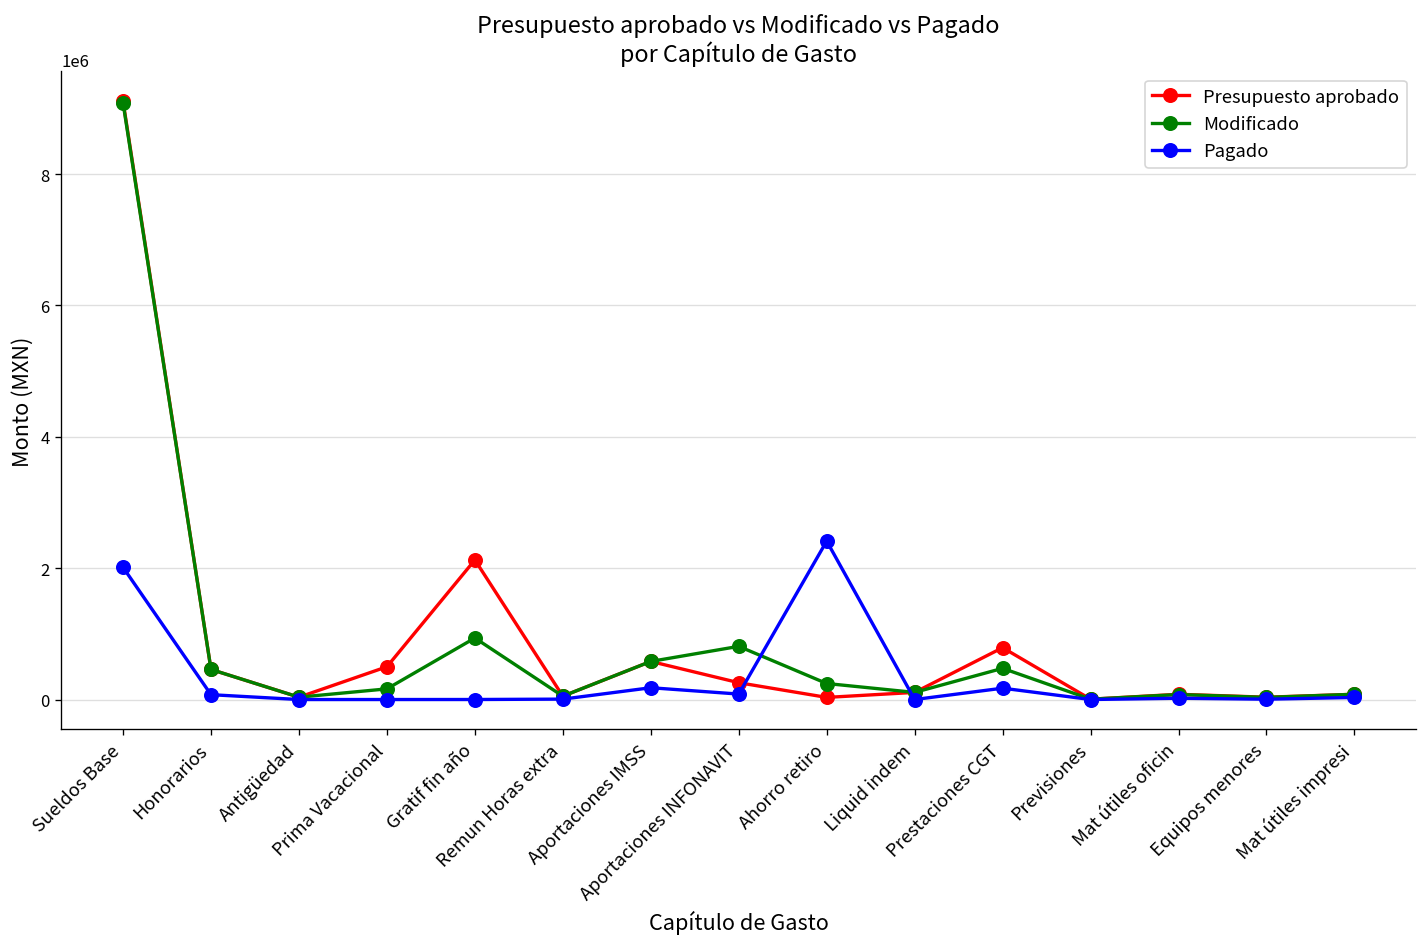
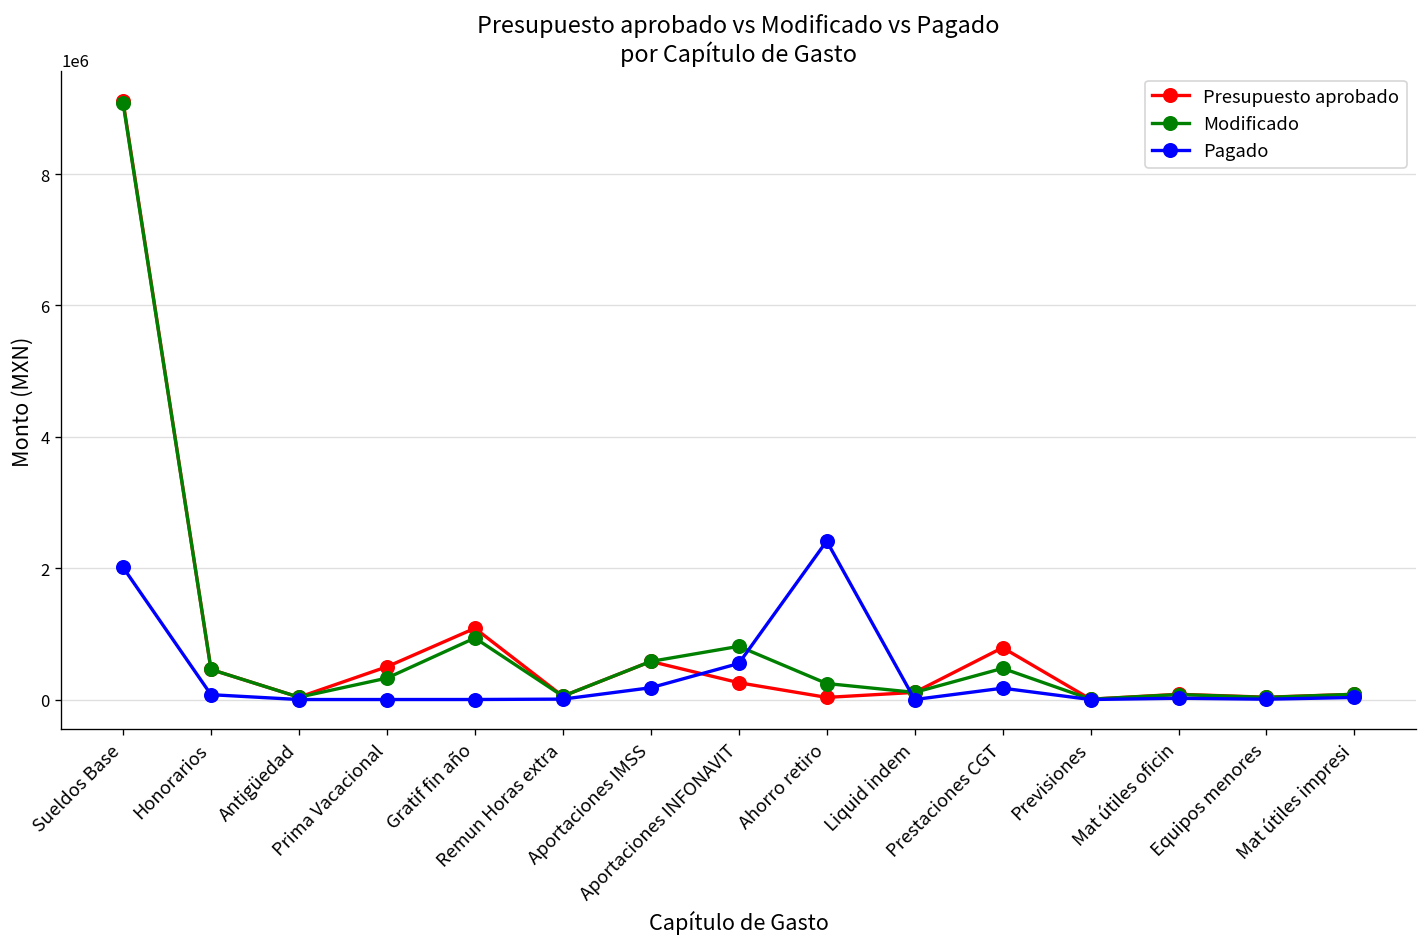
  {
    "Presupuesto aprobado": {
      "Prima Vacacional": 500000,
-     "Gratif fin año": 2100000,
+     "Gratif fin año": 1100000,
      "Aportaciones INFONAVIT": 300000,
      "Ahorro retiro": 0,
      "Prestaciones CGT": 800000
    },
    "Modificado": {
-     "Prima Vacacional": 200000,
+     "Prima Vacacional": 300000,
      "Gratif fin año": 900000,
      "Aportaciones INFONAVIT": 800000,
      "Ahorro retiro": 200000,
      "Prestaciones CGT": 500000
    },
    "Pagado": {
      "Sueldos Base": 2000000,
      "Honorarios": 100000,
      "Prima Vacacional": 0,
      "Gratif fin año": 0,
      "Aportaciones IMSS": 200000,
-     "Aportaciones INFONAVIT": 100000,
+     "Aportaciones INFONAVIT": 500000,
      "Ahorro retiro": 2400000,
      "Liquid indem": 0,
      "Prestaciones CGT": 200000,
      "Mat útiles oficin": 0,
      "Mat útiles impresi": 0
    }
  }
